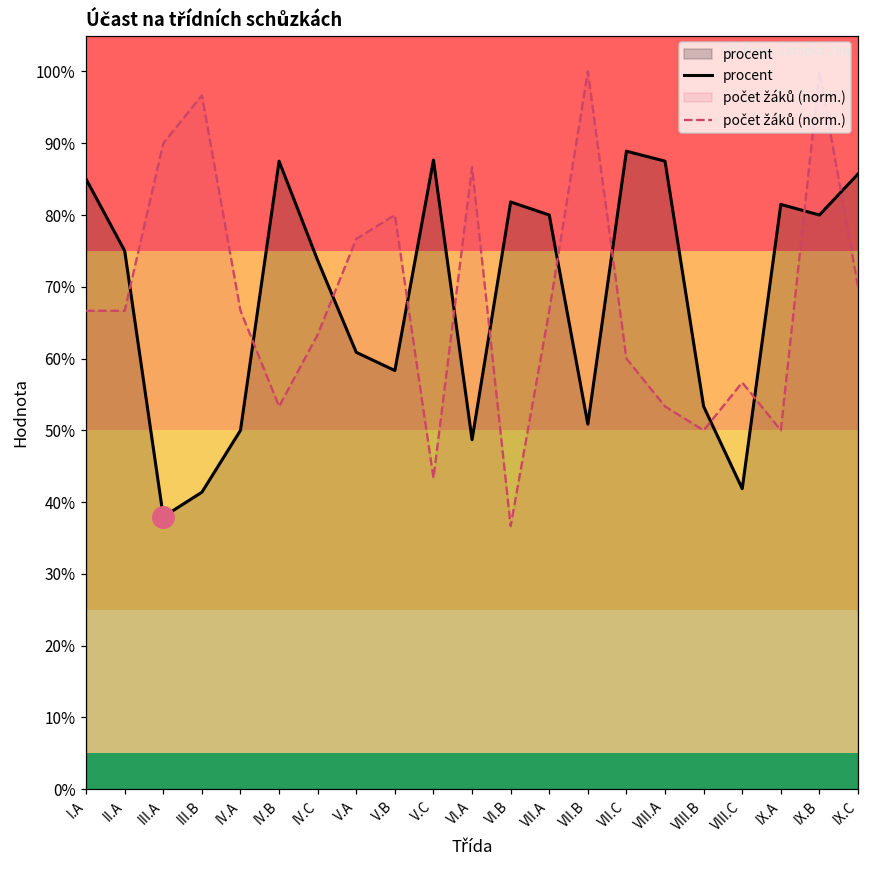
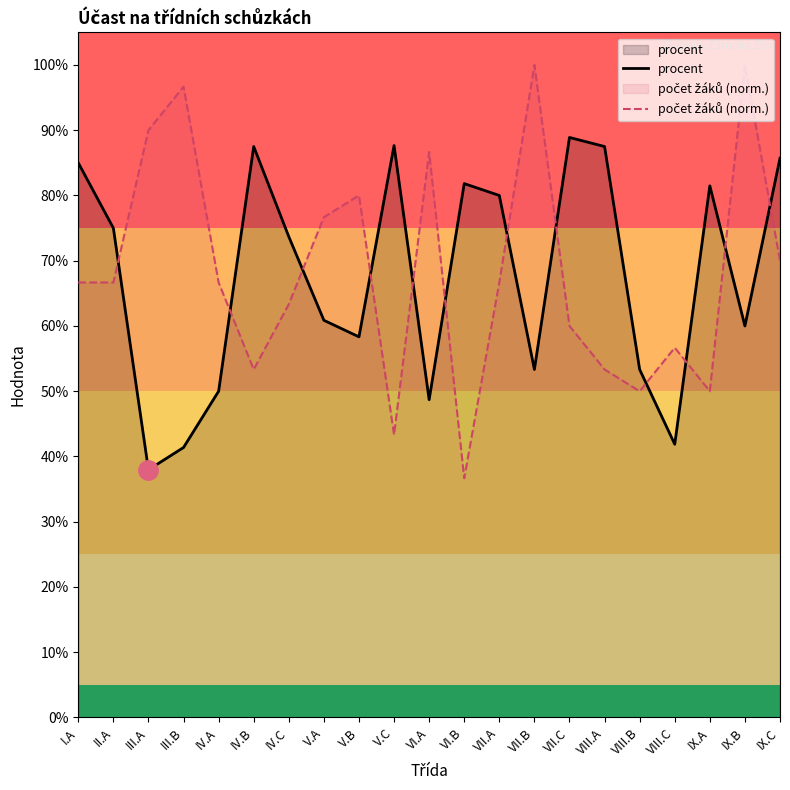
  {
    "procent": {
      "I.A": "85%",
      "II.A": "75%",
      "III.B": "41%",
      "IV.A": "50%",
      "IV.B": "88%",
      "IV.C": "74%",
      "V.A": "61%",
      "V.B": "58%",
      "V.C": "88%",
      "VI.A": "49%",
      "VI.B": "82%",
      "VII.A": "80%",
-     "VII.B": "51%",
+     "VII.B": "53%",
      "VII.C": "89%",
      "VIII.A": "88%",
      "VIII.B": "53%",
      "VIII.C": "42%",
      "IX.A": "81%",
-     "IX.B": "80%",
+     "IX.B": "60%",
      "IX.C": "86%"
    }
  }
